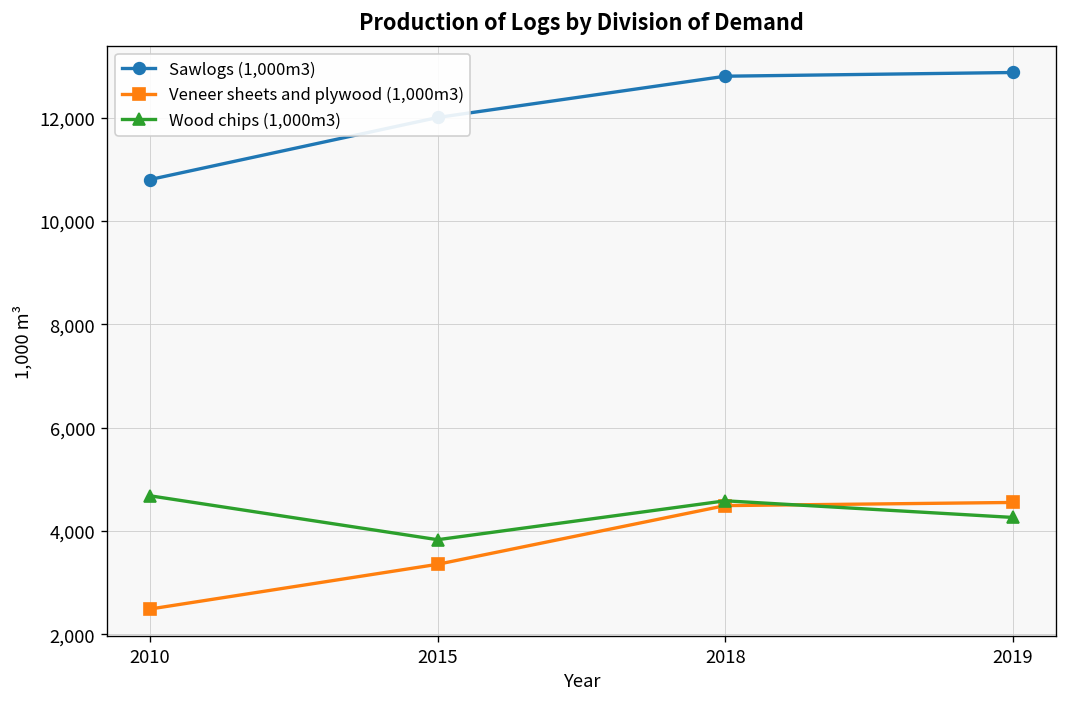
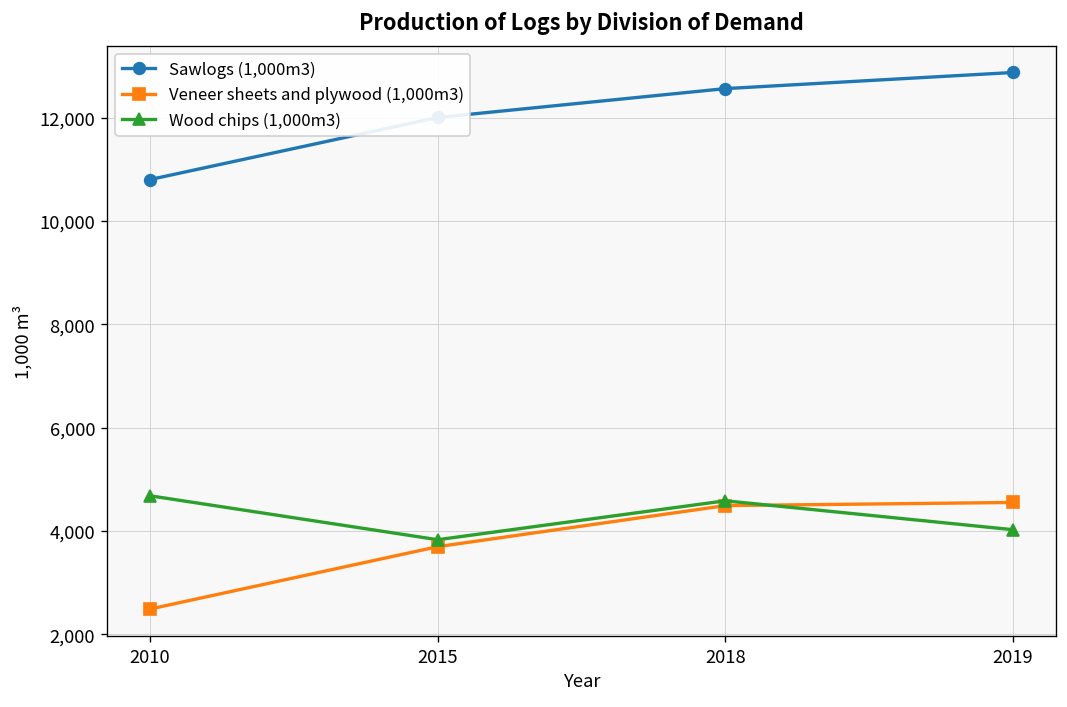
  {
    "Sawlogs (1,000m3)": {
      "2010": "10,800",
-     "2018": "12,800",
+     "2018": "12,600",
      "2019": "12,900"
    },
    "Veneer sheets and plywood (1,000m3)": {
      "2010": "2,500",
-     "2015": "3,400",
+     "2015": "3,700",
      "2018": "4,500",
      "2019": "4,600"
    },
    "Wood chips (1,000m3)": {
      "2010": "4,700",
      "2015": "3,800",
      "2018": "4,600",
-     "2019": "4,300"
+     "2019": "4,000"
    }
  }
